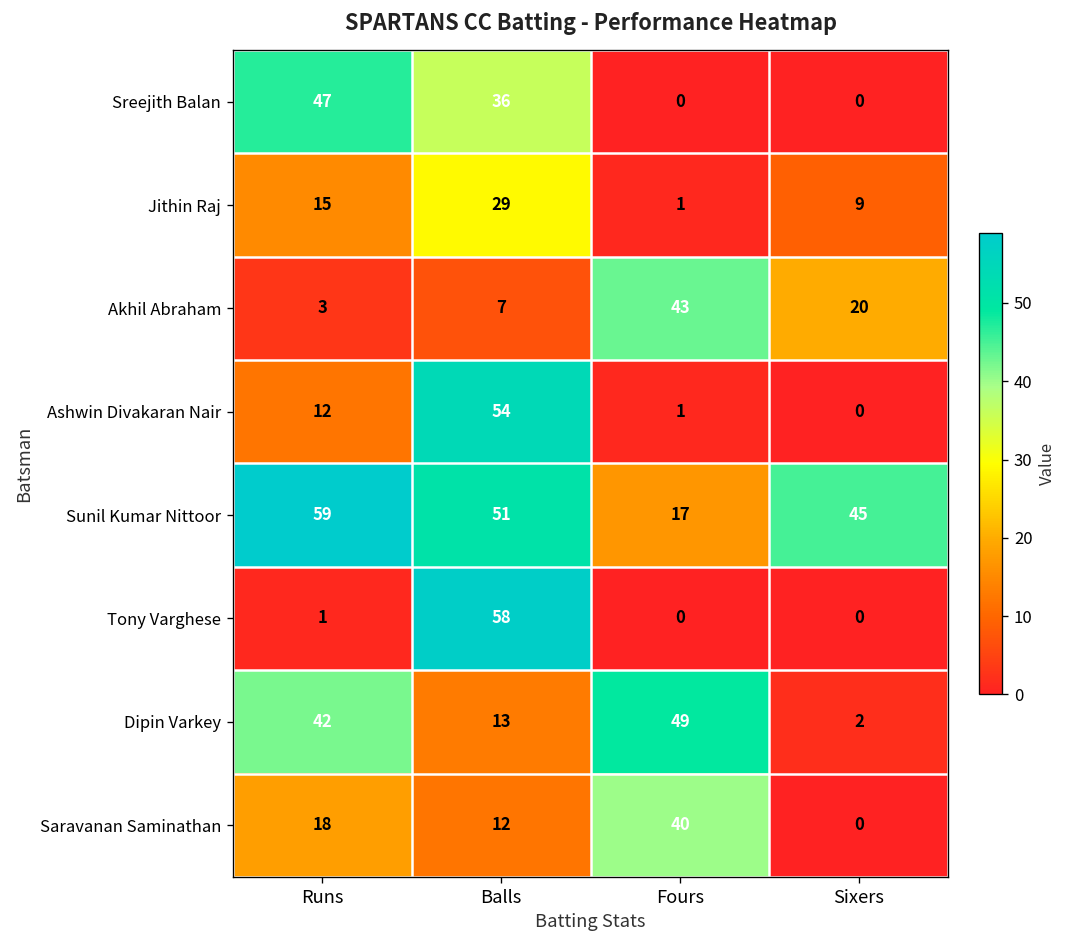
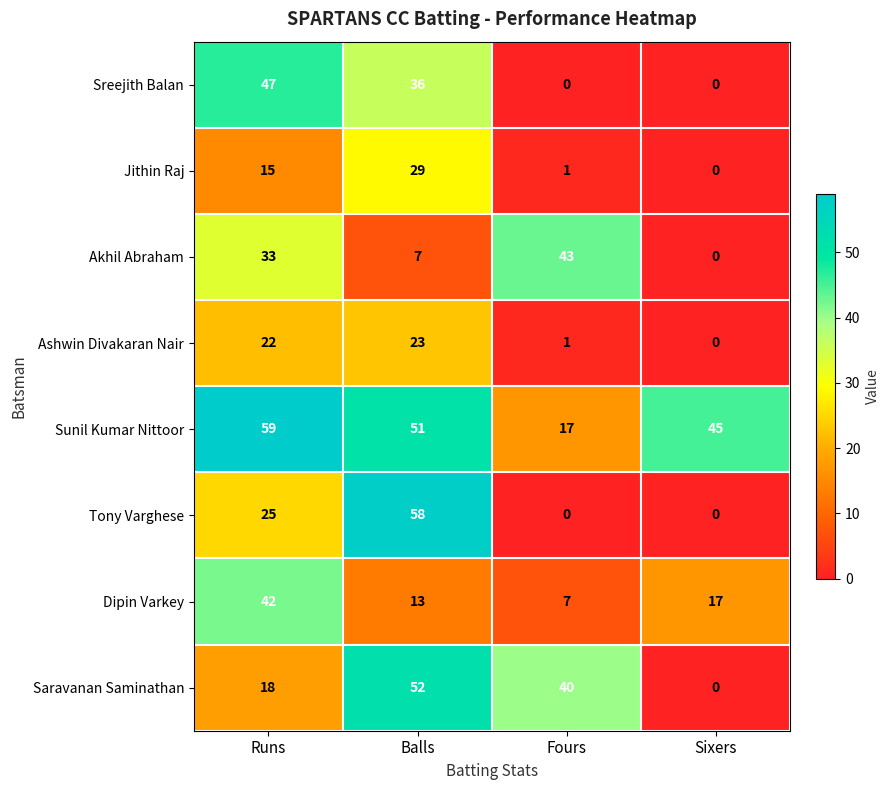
  {
    "Sreejith Balan": {
      "Runs": 47,
      "Balls": 36,
      "Fours": 0,
      "Sixers": 0
    },
    "Jithin Raj": {
      "Runs": 15,
      "Balls": 29,
      "Fours": 1,
-     "Sixers": 9
+     "Sixers": 0
    },
    "Akhil Abraham": {
-     "Runs": 3,
+     "Runs": 33,
      "Balls": 7,
      "Fours": 43,
-     "Sixers": 20
+     "Sixers": 0
    },
    "Ashwin Divakaran Nair": {
-     "Runs": 12,
-     "Balls": 54,
+     "Runs": 22,
+     "Balls": 23,
      "Fours": 1,
      "Sixers": 0
    },
    "Sunil Kumar Nittoor": {
      "Runs": 59,
      "Balls": 51,
      "Fours": 17,
      "Sixers": 45
    },
    "Tony Varghese": {
-     "Runs": 1,
+     "Runs": 25,
      "Balls": 58,
      "Fours": 0,
      "Sixers": 0
    },
    "Dipin Varkey": {
      "Runs": 42,
      "Balls": 13,
-     "Fours": 49,
-     "Sixers": 2
+     "Fours": 7,
+     "Sixers": 17
    },
    "Saravanan Saminathan": {
      "Runs": 18,
-     "Balls": 12,
+     "Balls": 52,
      "Fours": 40,
      "Sixers": 0
    }
  }
